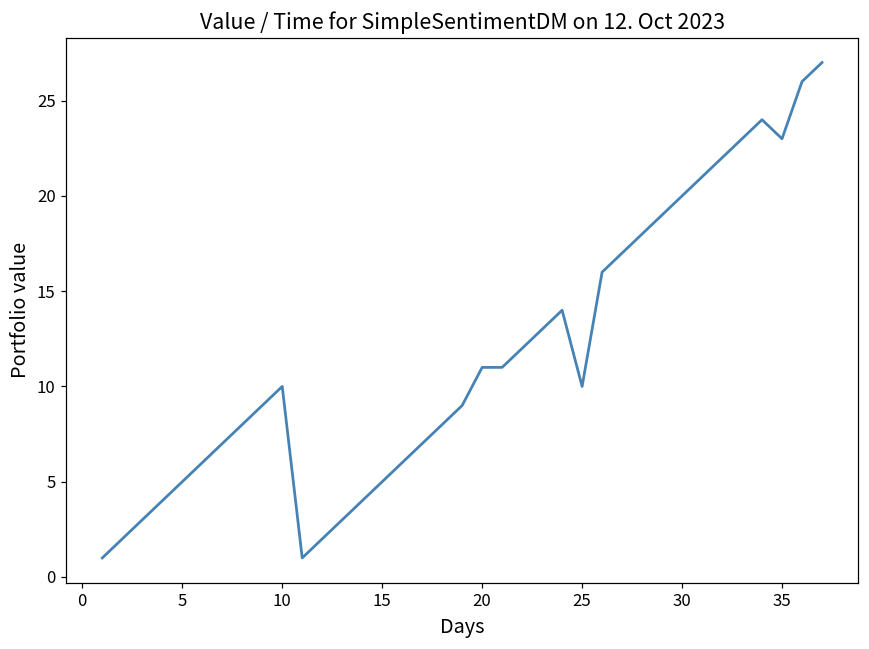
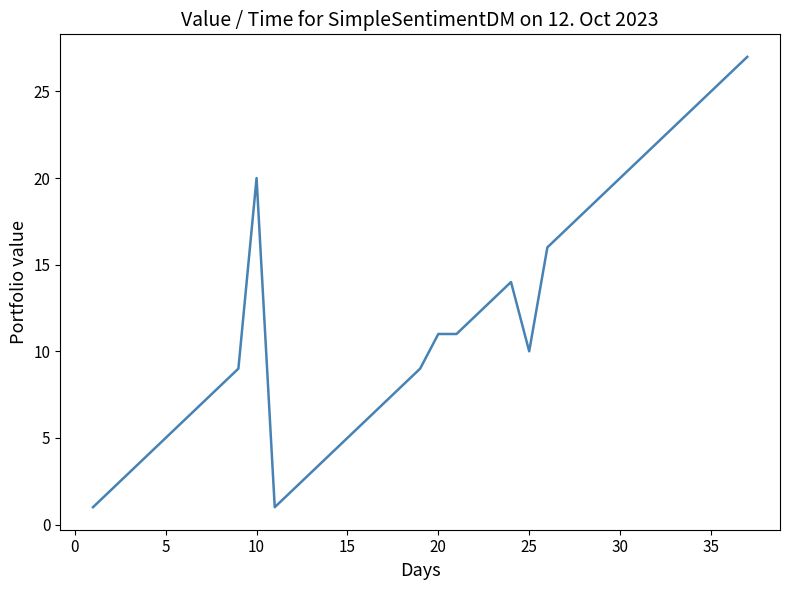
  {
    "5": 5,
-   "10": 10,
+   "10": 20,
    "15": 5,
    "20": 11,
    "25": 10,
    "30": 20,
-   "35": 23
+   "35": 25
  }
